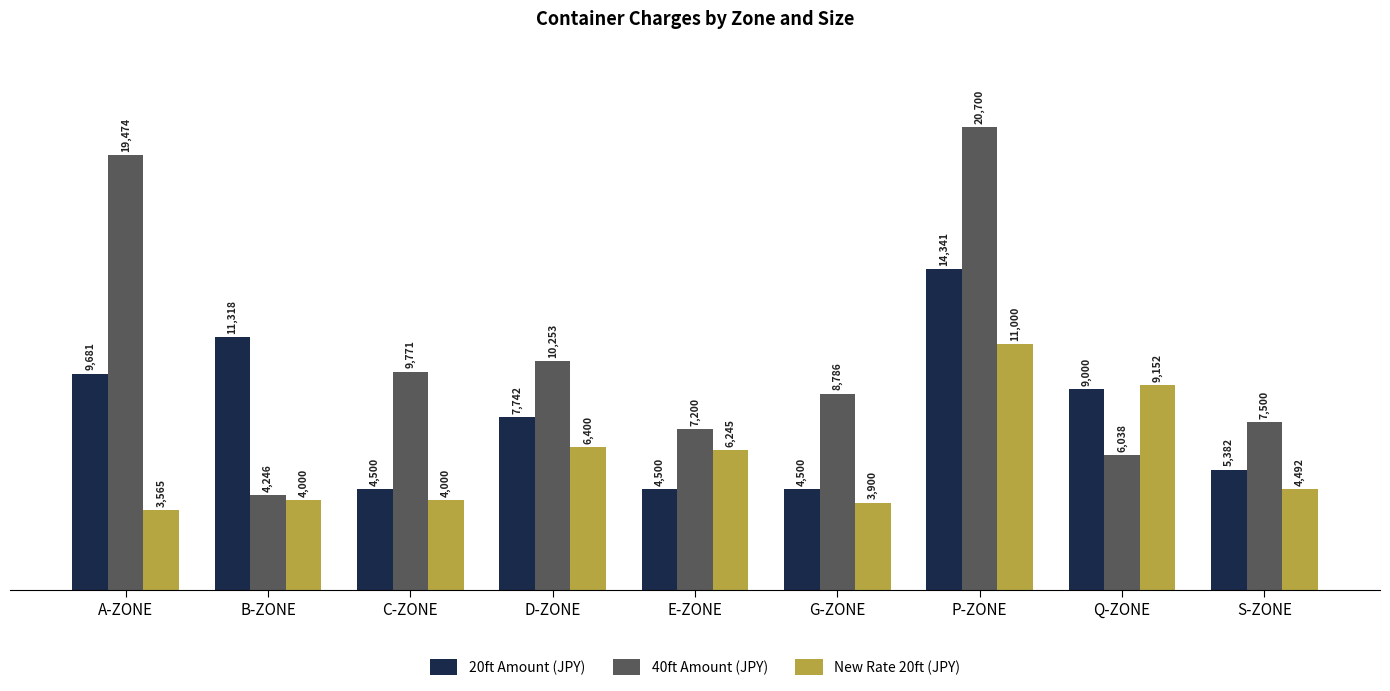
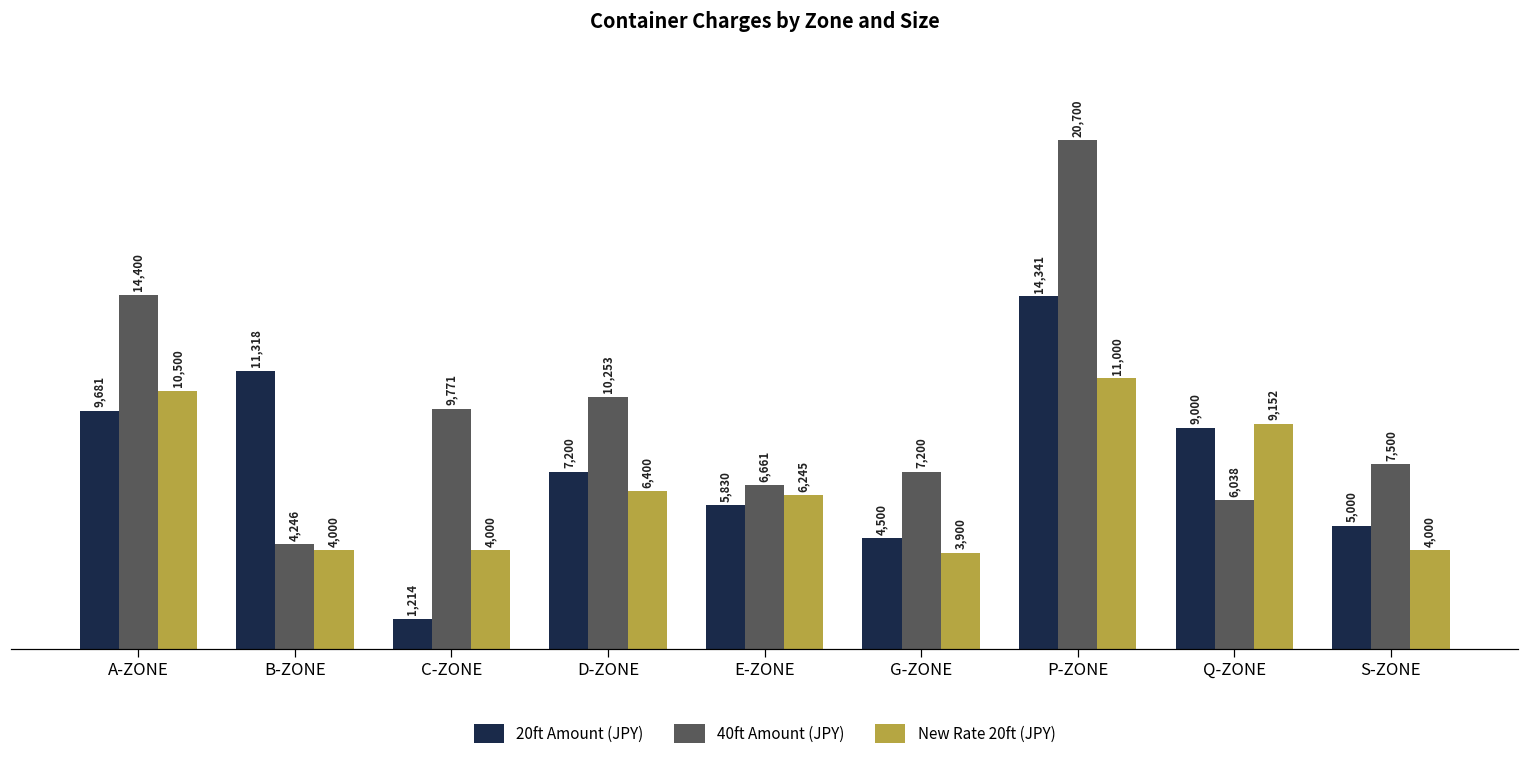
  {
    "20ft Amount (JPY)": {
      "A-ZONE": "9,681",
      "B-ZONE": "11,318",
-     "C-ZONE": "4,500",
-     "D-ZONE": "7,742",
-     "E-ZONE": "4,500",
+     "C-ZONE": "1,214",
+     "D-ZONE": "7,200",
+     "E-ZONE": "5,830",
      "G-ZONE": "4,500",
      "P-ZONE": "14,341",
      "Q-ZONE": "9,000",
-     "S-ZONE": "5,382"
+     "S-ZONE": "5,000"
    },
    "40ft Amount (JPY)": {
-     "A-ZONE": "19,474",
+     "A-ZONE": "14,400",
      "B-ZONE": "4,246",
      "C-ZONE": "9,771",
      "D-ZONE": "10,253",
-     "E-ZONE": "7,200",
-     "G-ZONE": "8,786",
+     "E-ZONE": "6,661",
+     "G-ZONE": "7,200",
      "P-ZONE": "20,700",
      "Q-ZONE": "6,038",
      "S-ZONE": "7,500"
    },
    "New Rate 20ft (JPY)": {
-     "A-ZONE": "3,565",
+     "A-ZONE": "10,500",
      "B-ZONE": "4,000",
      "C-ZONE": "4,000",
      "D-ZONE": "6,400",
      "E-ZONE": "6,245",
      "G-ZONE": "3,900",
      "P-ZONE": "11,000",
      "Q-ZONE": "9,152",
-     "S-ZONE": "4,492"
+     "S-ZONE": "4,000"
    }
  }
